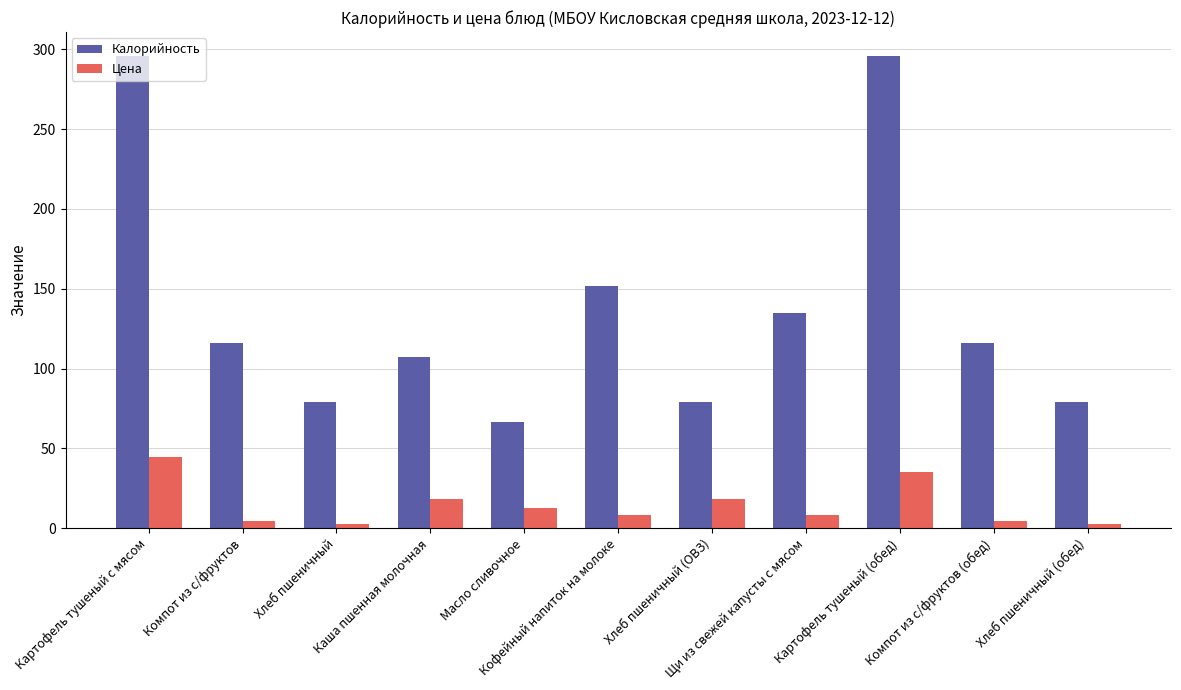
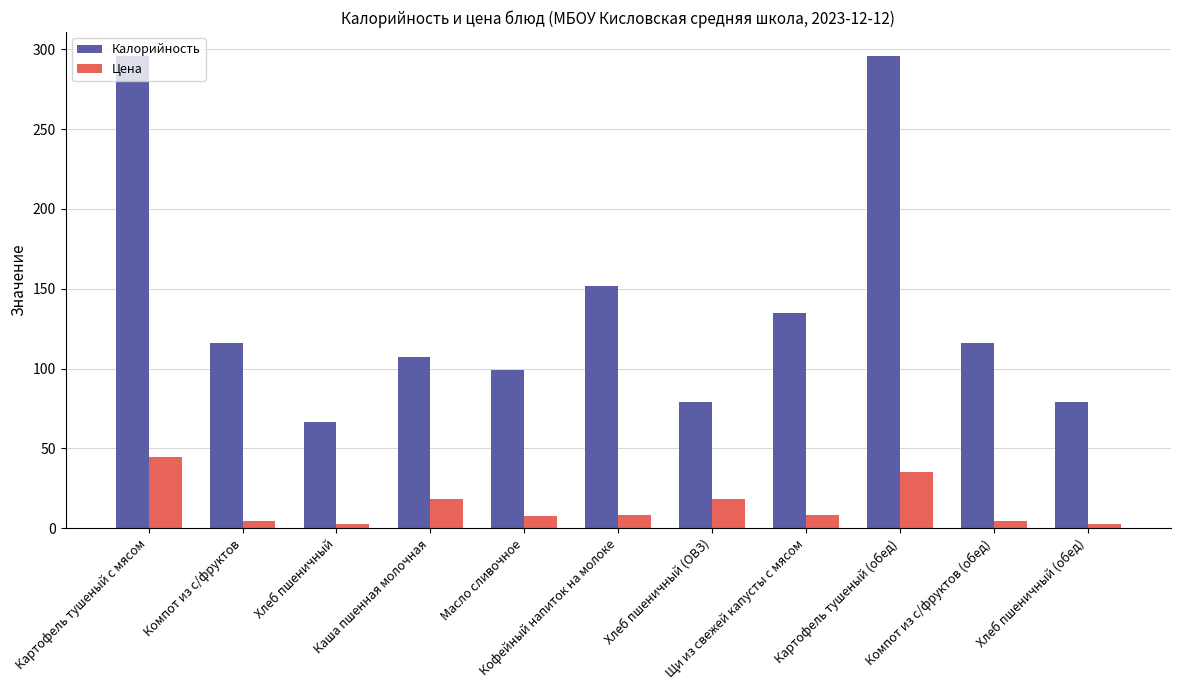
  {
    "Калорийность": {
      "Компот из с/фруктов": 116,
-     "Хлеб пшеничный": 79,
+     "Хлеб пшеничный": 67,
      "Каша пшенная молочная": 107,
-     "Масло сливочное": 67,
+     "Масло сливочное": 99,
      "Кофейный напиток на молоке": 152,
      "Хлеб пшеничный (ОВЗ)": 79,
      "Щи из свежей капусты с мясом": 135,
      "Картофель тушеный (обед)": 296,
      "Компот из с/фруктов (обед)": 116,
      "Хлеб пшеничный (обед)": 79
    },
    "Цена": {
      "Картофель тушеный с мясом": 45,
      "Компот из с/фруктов": 4,
      "Хлеб пшеничный": 3,
      "Каша пшенная молочная": 18,
-     "Масло сливочное": 13,
+     "Масло сливочное": 8,
      "Кофейный напиток на молоке": 8,
      "Хлеб пшеничный (ОВЗ)": 18,
      "Щи из свежей капусты с мясом": 8,
      "Картофель тушеный (обед)": 35,
      "Компот из с/фруктов (обед)": 4,
      "Хлеб пшеничный (обед)": 3
    }
  }
